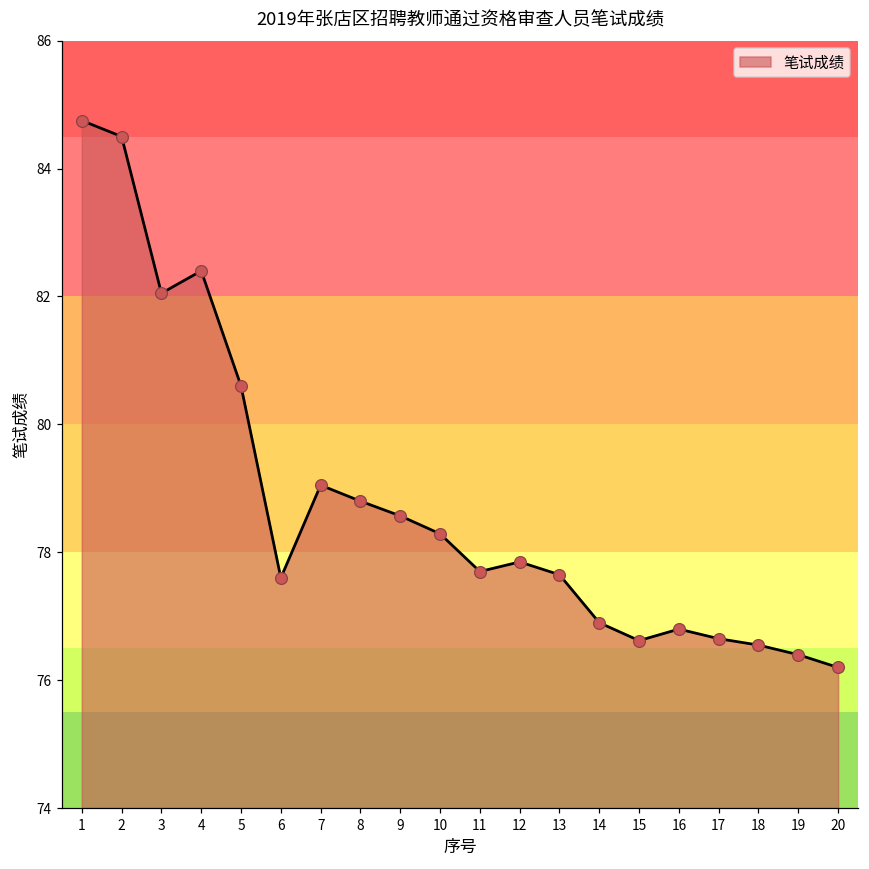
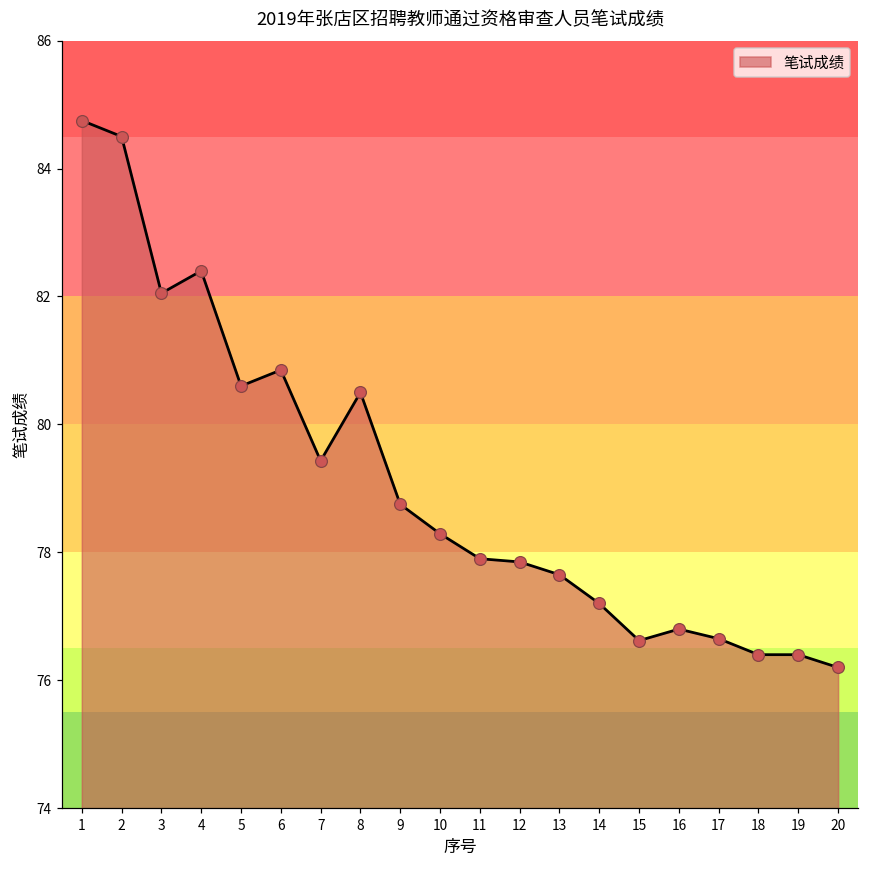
  {
    "1": 84.8,
    "2": 84.5,
    "3": 82.1,
    "4": 82.4,
    "5": 80.6,
-   "6": 77.6,
-   "7": 79.1,
-   "8": 78.8,
-   "9": 78.6,
+   "6": 80.9,
+   "7": 79.4,
+   "8": 80.5,
+   "9": 78.8,
    "10": 78.3,
-   "11": 77.7,
+   "11": 77.9,
    "12": 77.9,
    "13": 77.7,
-   "14": 76.9,
+   "14": 77.2,
    "15": 76.6,
    "16": 76.8,
    "17": 76.7,
-   "18": 76.6,
+   "18": 76.4,
    "19": 76.4,
    "20": 76.2
  }
